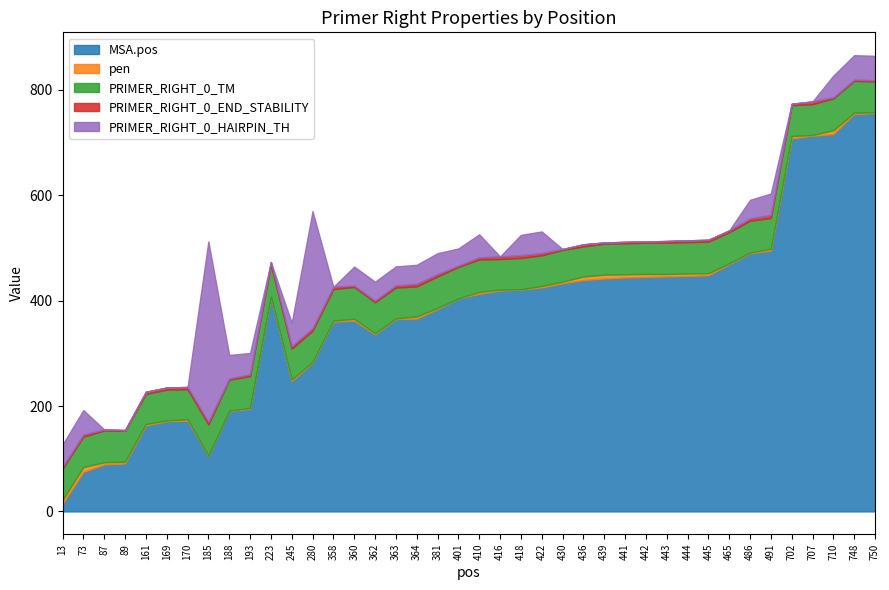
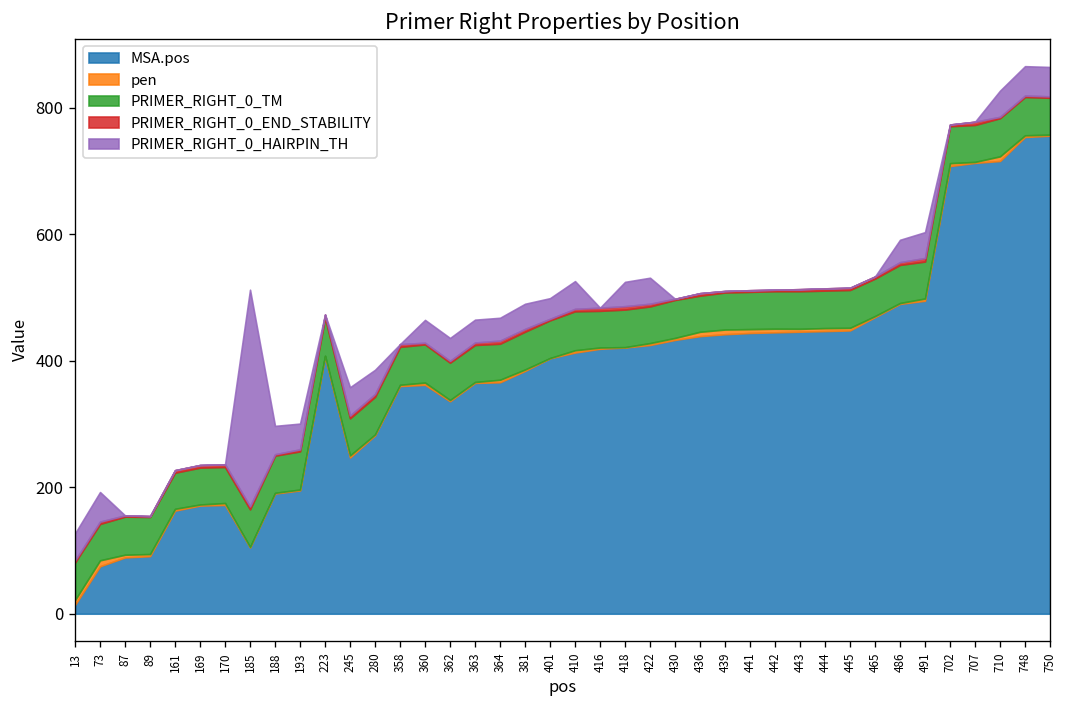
  {
    "MSA.pos": {
      "13": 10,
      "73": 80,
      "436": 440,
      "439": 440,
      "441": 440,
      "442": 450,
      "710": 720
    },
    "pen": {
      "13": 10,
      "73": 10,
      "436": 10,
      "439": 10,
      "441": 10,
      "442": 10,
      "710": 10
    },
    "PRIMER_RIGHT_0_TM": {
      "223": 60,
      "416": 60,
      "418": 60,
      "491": 60,
      "707": 60
    },
    "PRIMER_RIGHT_0_END_STABILITY": {
      "418": 10,
      "491": 10
    },
    "PRIMER_RIGHT_0_HAIRPIN_TH": {
      "13": 40,
      "73": 50,
      "185": 340,
      "188": 40,
      "193": 40,
      "245": 40,
-     "280": 220,
+     "280": 40,
      "360": 40,
      "362": 40,
      "363": 40,
      "364": 40,
      "381": 40,
      "401": 30,
      "410": 40,
      "418": 40,
      "422": 40,
      "486": 40,
      "491": 40,
      "710": 40,
      "748": 50,
      "750": 50
    }
  }
